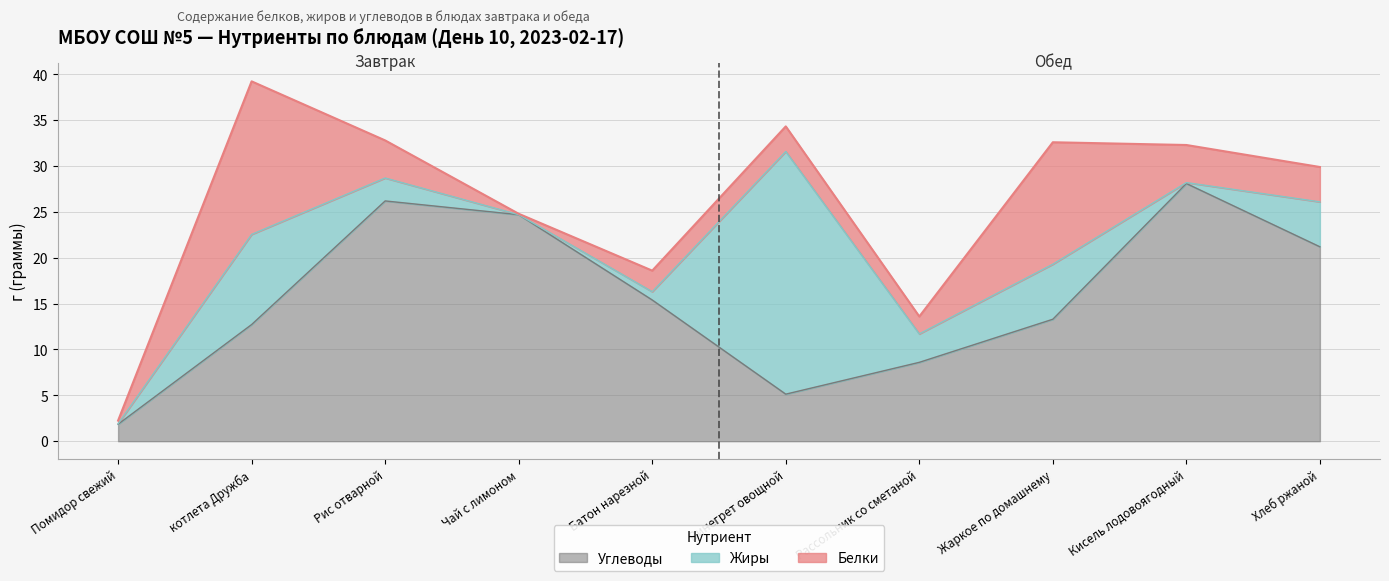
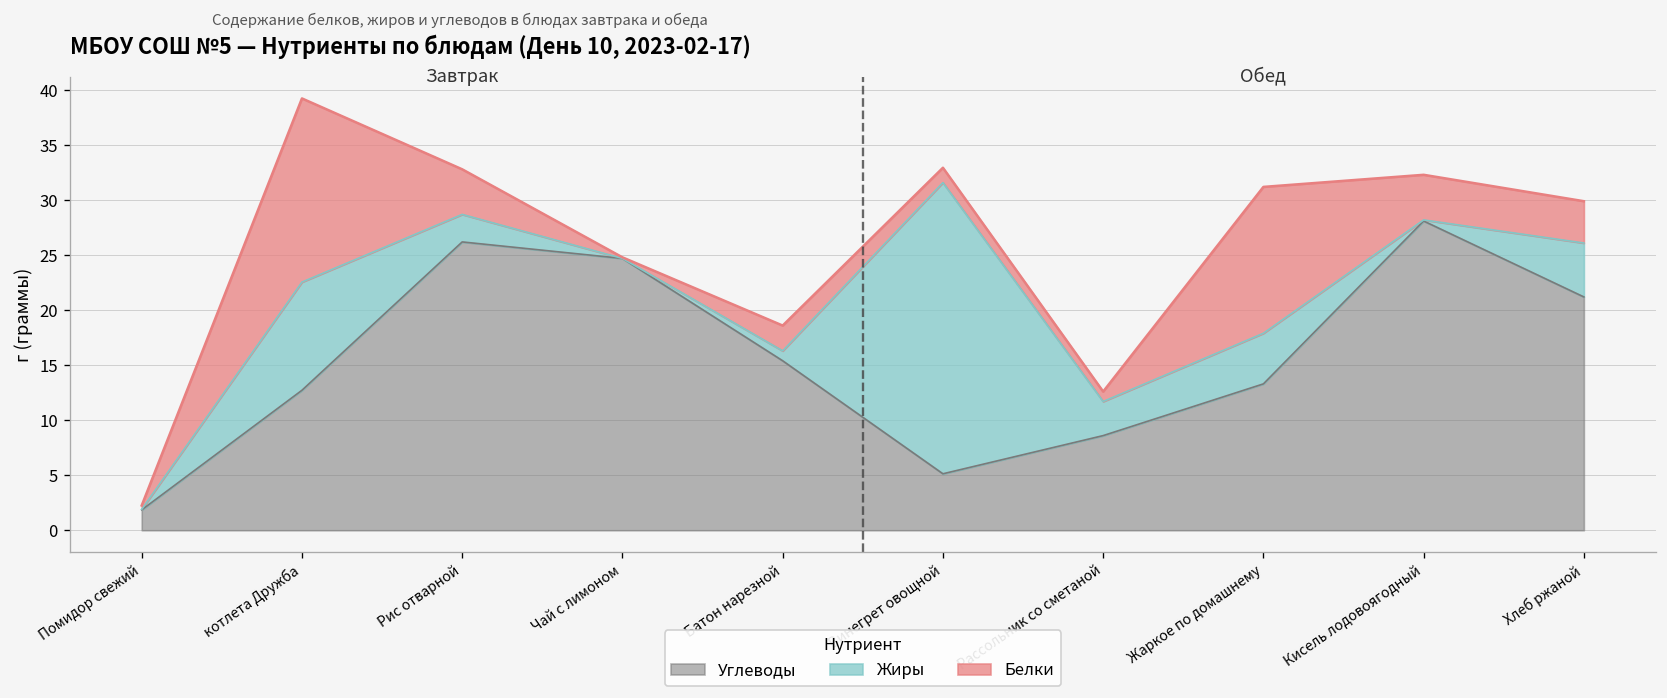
  {
    "Углеводы": {
      "котлета Дружба": 13,
      "Рис отварной": 26,
      "Батон нарезной": 15,
      "Винегрет овощной": 5,
      "Рассольник со сметаной": 9,
      "Жаркое по домашнему": 13,
      "Хлеб ржаной": 21
    },
    "Жиры": {
      "котлета Дружба": 10,
      "Рис отварной": 3,
      "Батон нарезной": 1,
      "Винегрет овощной": 26,
      "Рассольник со сметаной": 3,
-     "Жаркое по домашнему": 6,
+     "Жаркое по домашнему": 5,
      "Хлеб ржаной": 5
    },
    "Белки": {
      "Помидор свежий": 0,
      "котлета Дружба": 17,
      "Рис отварной": 4,
      "Батон нарезной": 2,
-     "Винегрет овощной": 3,
-     "Рассольник со сметаной": 2,
+     "Винегрет овощной": 1,
+     "Рассольник со сметаной": 1,
      "Жаркое по домашнему": 13,
      "Кисель лодовоягодный": 4,
      "Хлеб ржаной": 4
    }
  }
